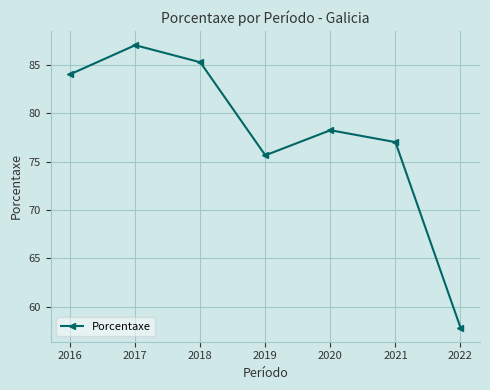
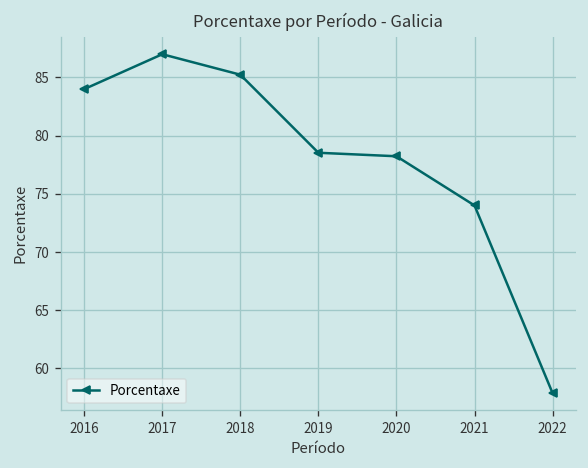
  {
    "2016": 84,
    "2017": 87,
    "2018": 85,
-   "2019": 76,
+   "2019": 79,
    "2020": 78,
-   "2021": 77,
+   "2021": 74,
    "2022": 58
  }
